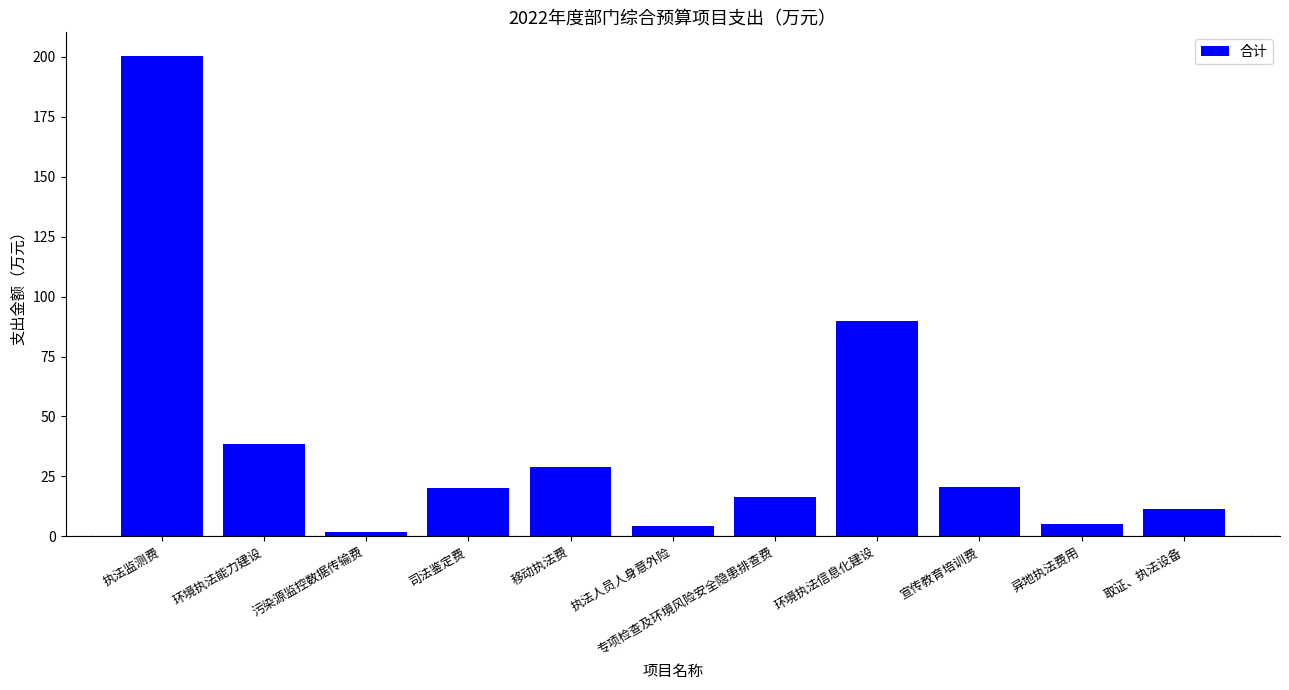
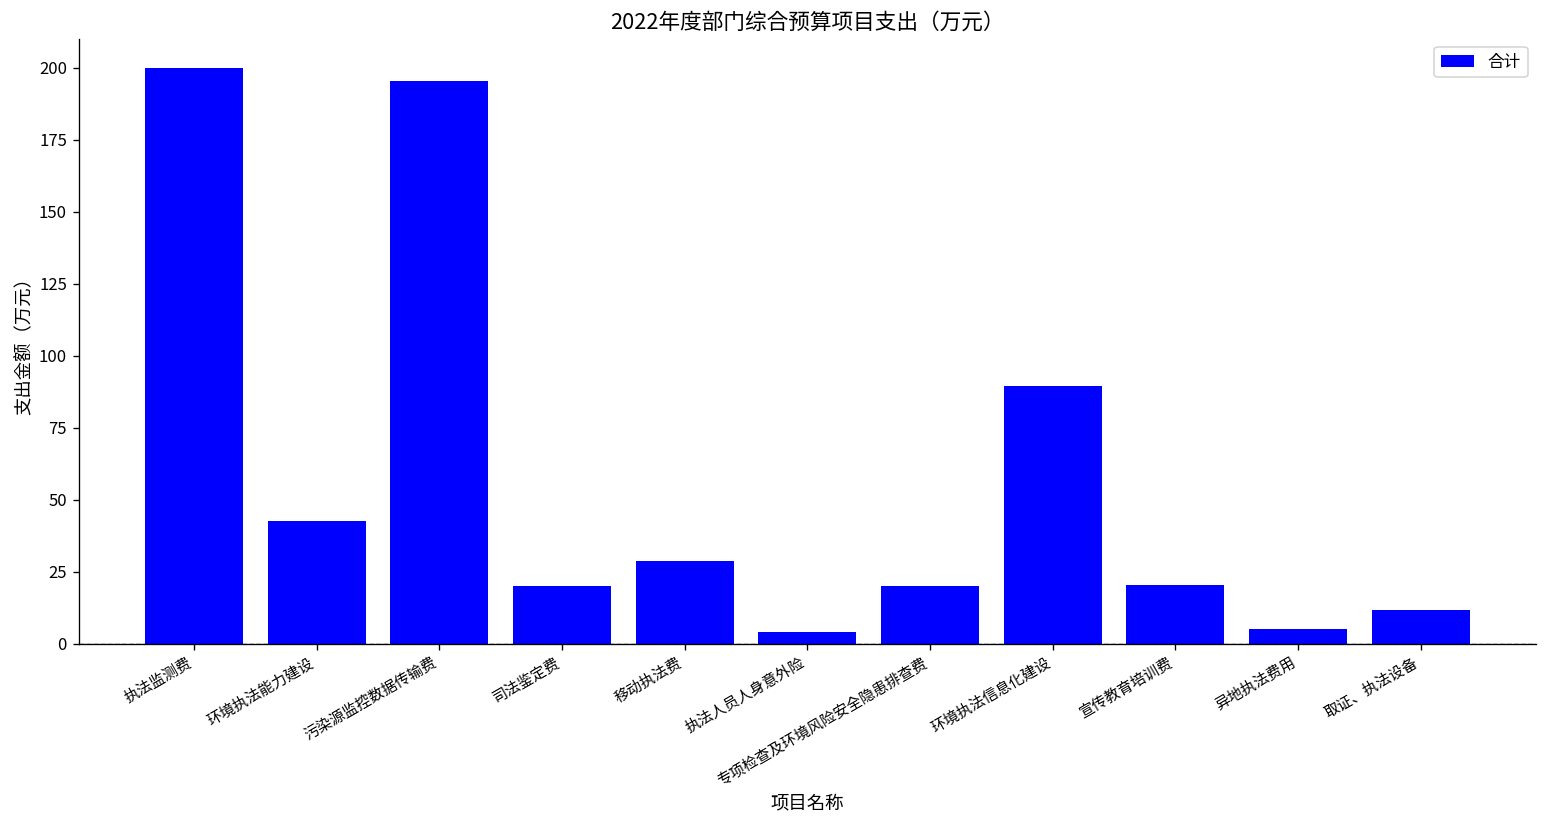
  {
    "执法监测费": 200,
-   "环境执法能力建设": 39,
-   "污染源监控数据传输费": 2,
+   "环境执法能力建设": 43,
+   "污染源监控数据传输费": 196,
    "司法鉴定费": 20,
    "移动执法费": 29,
    "执法人员人身意外险": 4,
-   "专项检查及环境风险安全隐患排查费": 16,
+   "专项检查及环境风险安全隐患排查费": 20,
    "环境执法信息化建设": 90,
    "宣传教育培训费": 20,
    "异地执法费用": 5,
    "取证、执法设备": 12
  }
